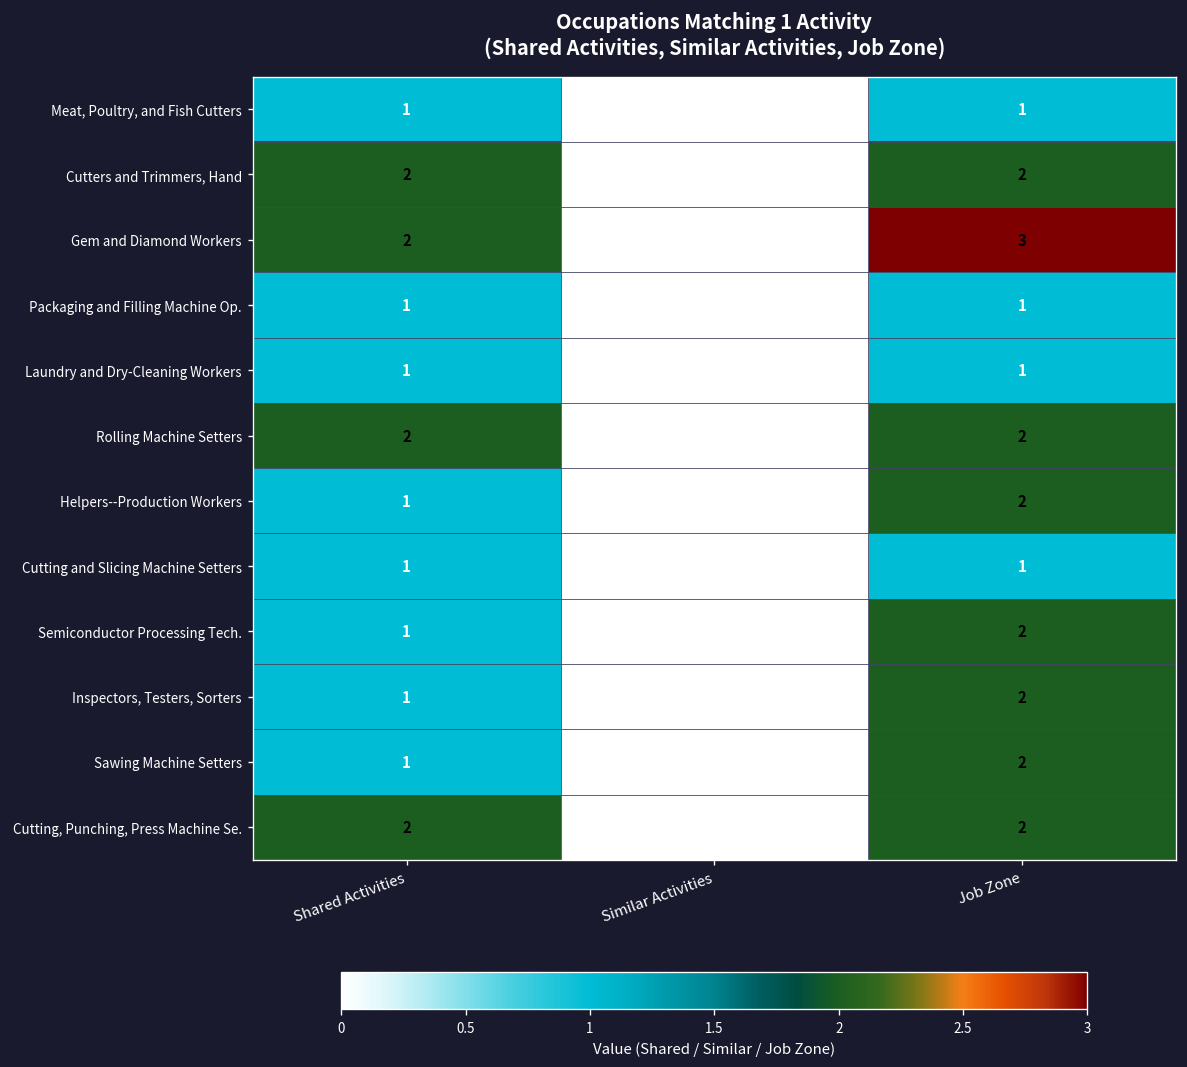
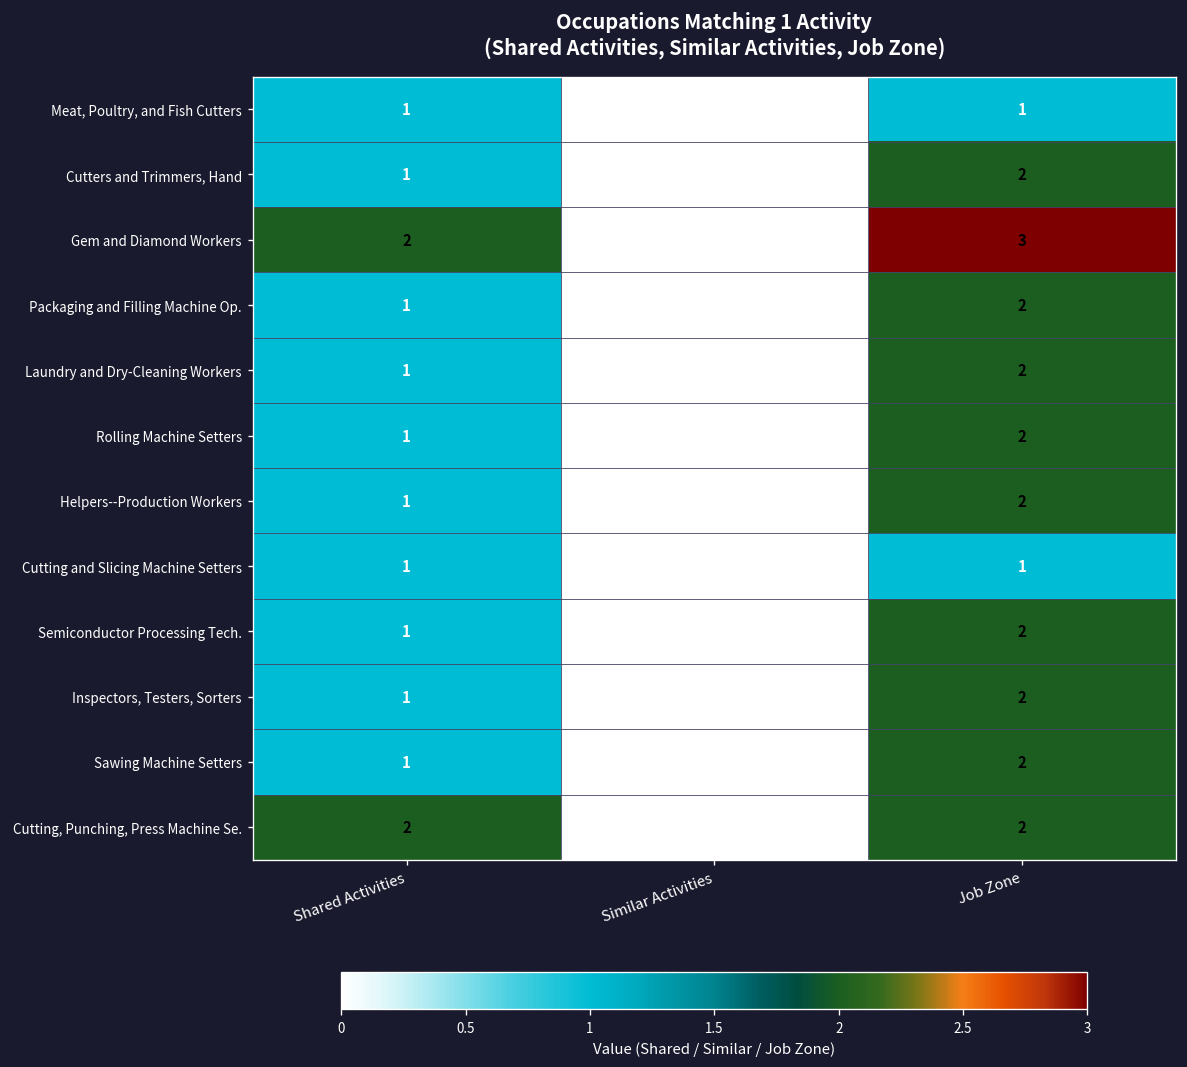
  {
    "Meat, Poultry, and Fish Cutters": {
      "Shared Activities": 1,
      "Job Zone": 1
    },
    "Cutters and Trimmers, Hand": {
-     "Shared Activities": 2,
+     "Shared Activities": 1,
      "Job Zone": 2
    },
    "Gem and Diamond Workers": {
      "Shared Activities": 2,
      "Job Zone": 3
    },
    "Packaging and Filling Machine Op.": {
      "Shared Activities": 1,
-     "Job Zone": 1
+     "Job Zone": 2
    },
    "Laundry and Dry-Cleaning Workers": {
      "Shared Activities": 1,
-     "Job Zone": 1
+     "Job Zone": 2
    },
    "Rolling Machine Setters": {
-     "Shared Activities": 2,
+     "Shared Activities": 1,
      "Job Zone": 2
    },
    "Helpers--Production Workers": {
      "Shared Activities": 1,
      "Job Zone": 2
    },
    "Cutting and Slicing Machine Setters": {
      "Shared Activities": 1,
      "Job Zone": 1
    },
    "Semiconductor Processing Tech.": {
      "Shared Activities": 1,
      "Job Zone": 2
    },
    "Inspectors, Testers, Sorters": {
      "Shared Activities": 1,
      "Job Zone": 2
    },
    "Sawing Machine Setters": {
      "Shared Activities": 1,
      "Job Zone": 2
    },
    "Cutting, Punching, Press Machine Se.": {
      "Shared Activities": 2,
      "Job Zone": 2
    }
  }
